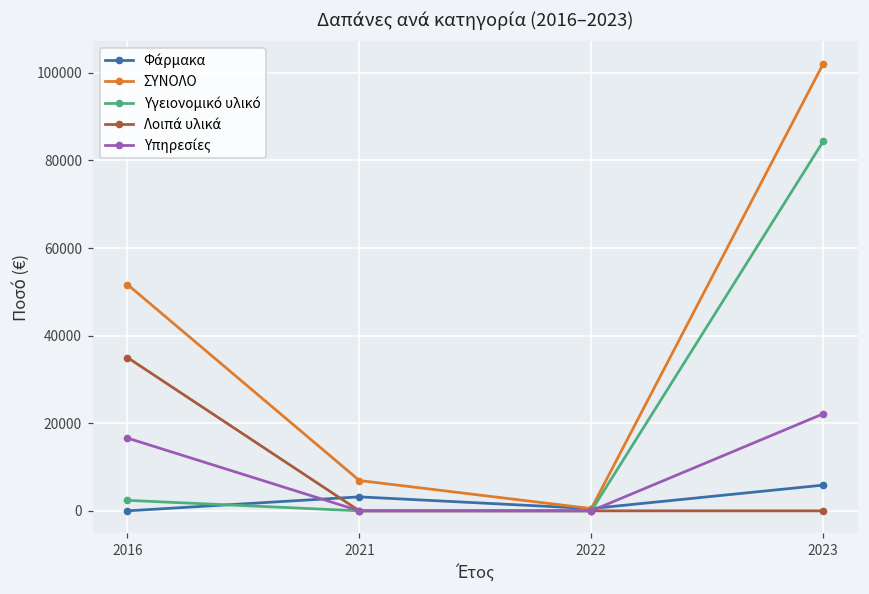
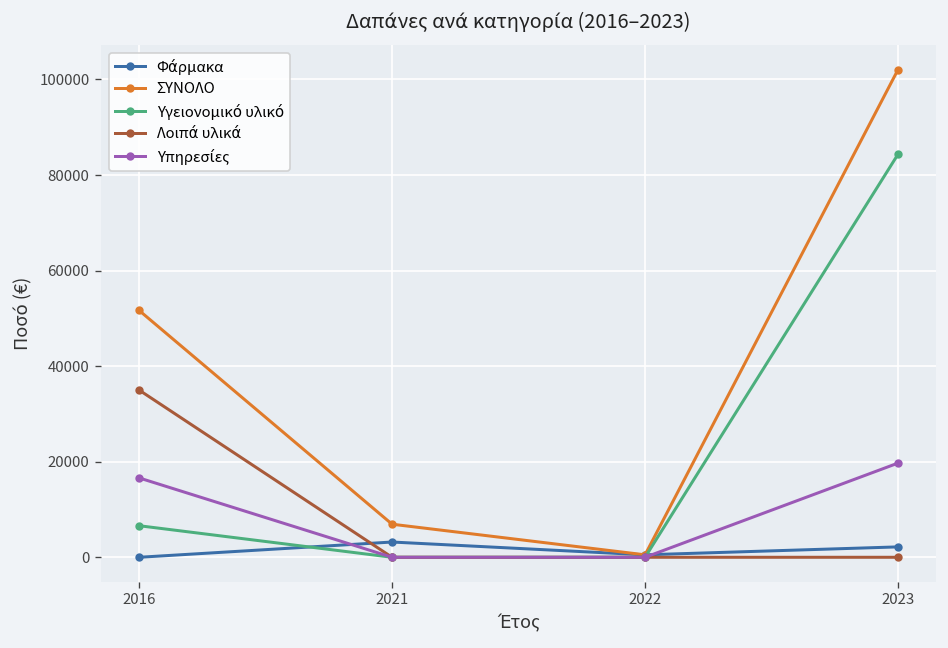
  {
    "Φάρμακα": {
      "2016": 0,
      "2021": 3000,
-     "2023": 6000
+     "2023": 2000
    },
    "ΣΥΝΟΛΟ": {
      "2016": 52000,
      "2021": 7000,
      "2023": 102000
    },
    "Υγειονομικό υλικό": {
-     "2016": 2000,
+     "2016": 7000,
      "2023": 84000
    },
    "Λοιπά υλικά": {
      "2016": 35000,
      "2023": 0
    },
    "Υπηρεσίες": {
      "2016": 17000,
-     "2023": 22000
+     "2023": 20000
    }
  }
